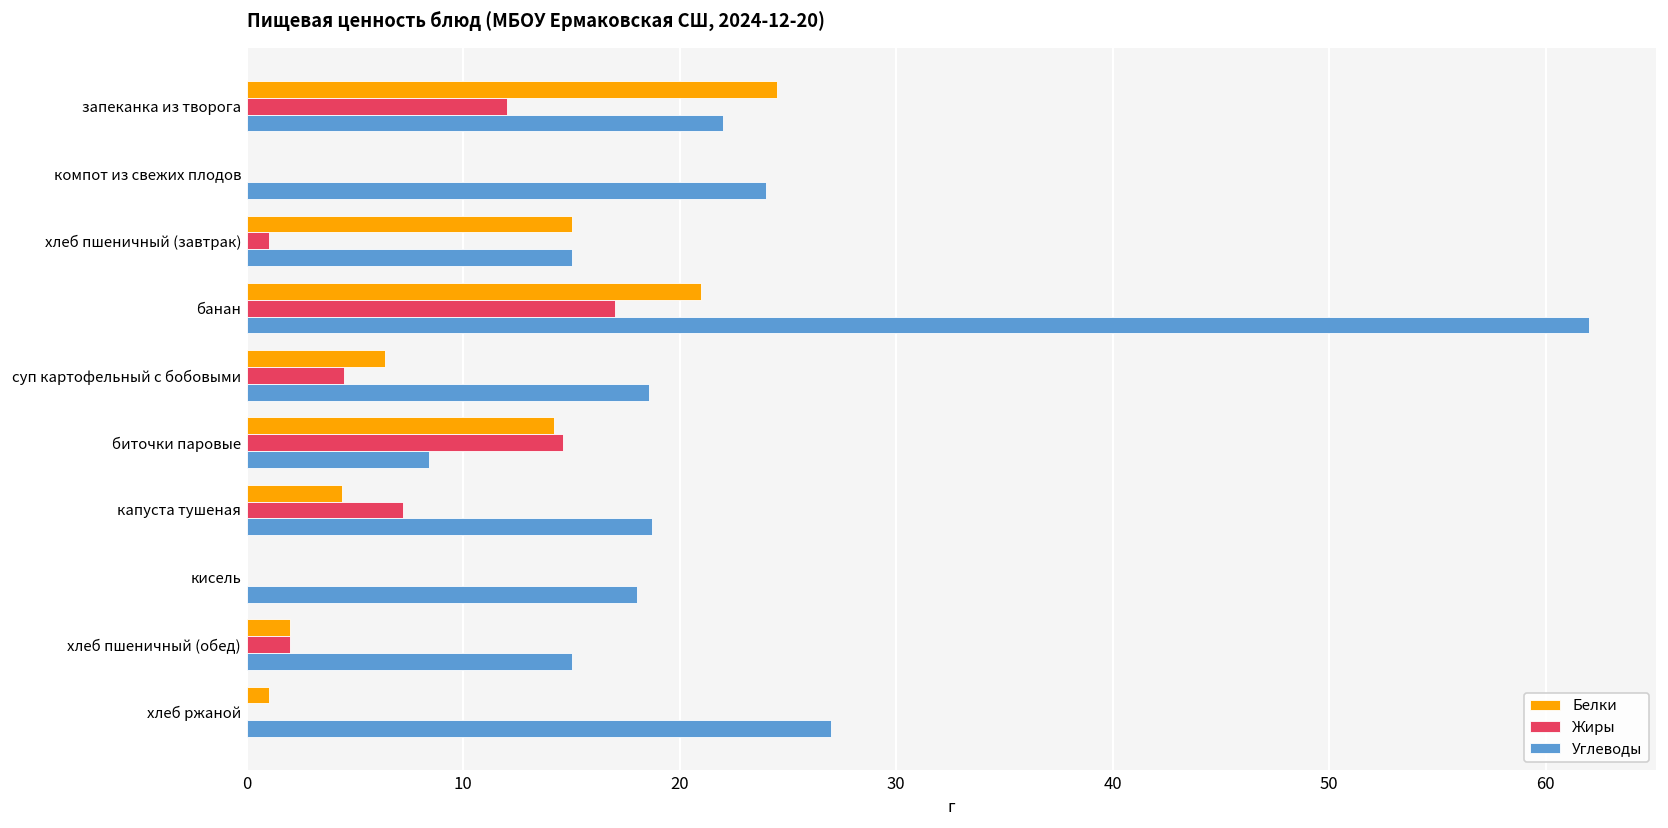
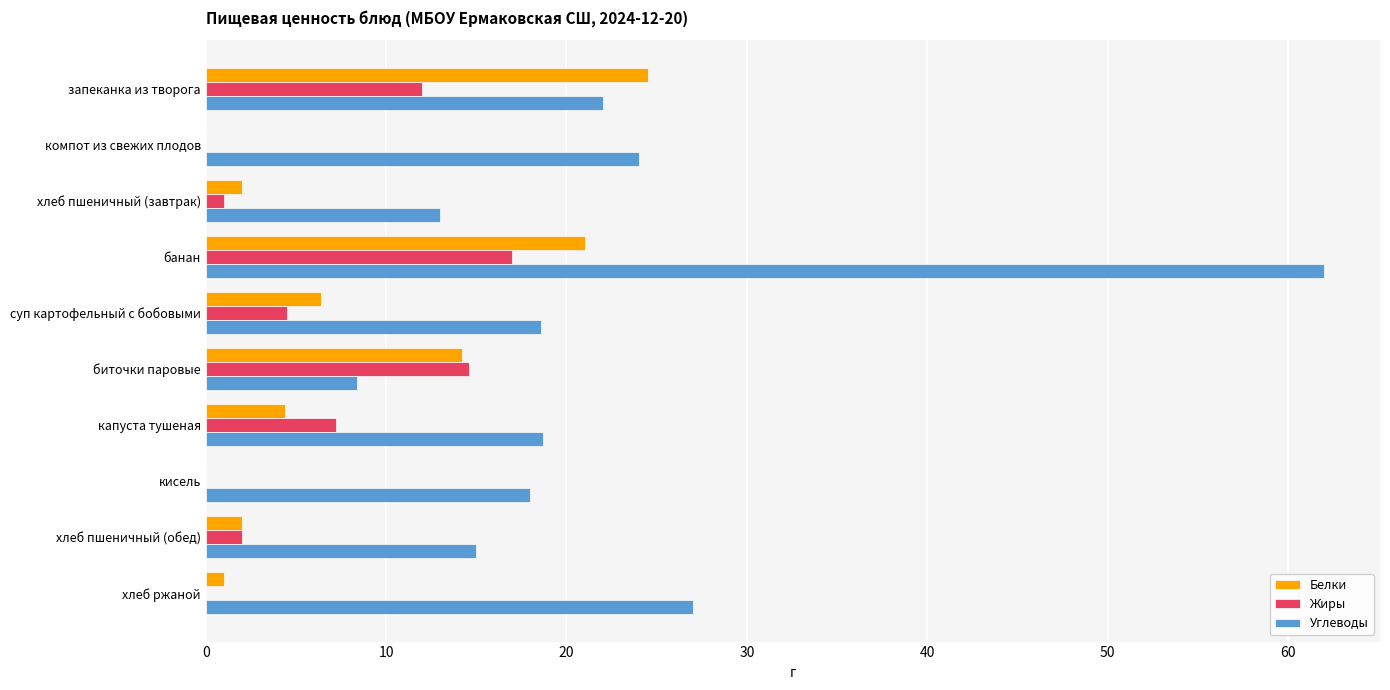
  {
    "Белки": {
      "запеканка из творога": 24.5,
      "компот из свежих плодов": 0,
-     "хлеб пшеничный (завтрак)": 15,
+     "хлеб пшеничный (завтрак)": 2,
      "банан": 21,
      "суп картофельный с бобовыми": 6.4,
      "биточки паровые": 14.2,
      "капуста тушеная": 4.4,
      "кисель": 0,
      "хлеб пшеничный (обед)": 2,
      "хлеб ржаной": 1
    },
    "Жиры": {
      "запеканка из творога": 12,
      "компот из свежих плодов": 0,
      "хлеб пшеничный (завтрак)": 1,
      "банан": 17,
      "суп картофельный с бобовыми": 4.5,
      "биточки паровые": 14.6,
      "капуста тушеная": 7.2,
      "кисель": 0,
      "хлеб пшеничный (обед)": 2,
      "хлеб ржаной": 0
    },
    "Углеводы": {
      "запеканка из творога": 22,
      "компот из свежих плодов": 24,
-     "хлеб пшеничный (завтрак)": 15,
+     "хлеб пшеничный (завтрак)": 13,
      "банан": 62,
      "суп картофельный с бобовыми": 18.6,
      "биточки паровые": 8.4,
      "капуста тушеная": 18.7,
      "кисель": 18,
      "хлеб пшеничный (обед)": 15,
      "хлеб ржаной": 27
    }
  }
